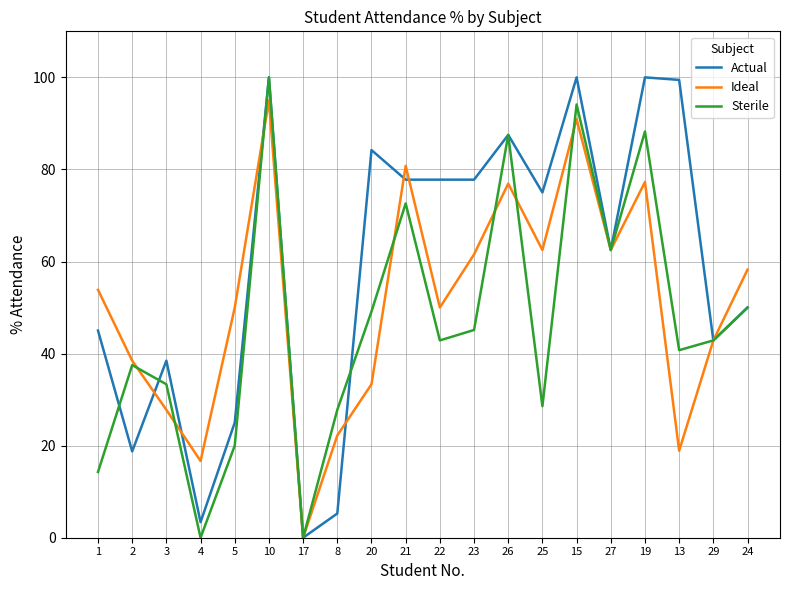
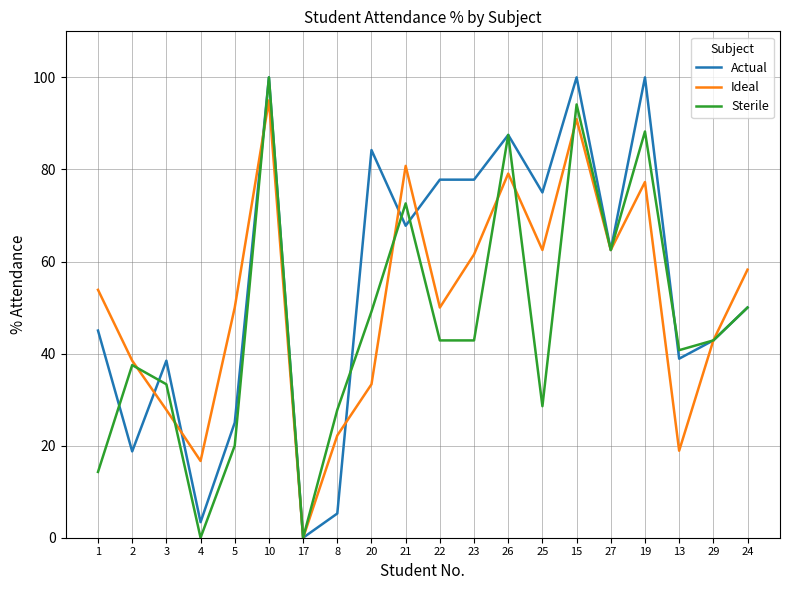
  {
    "Actual": {
      "1": 45,
      "2": 19,
      "3": 38,
      "4": 3,
      "5": 25,
      "8": 5,
      "20": 84,
-     "21": 78,
+     "21": 68,
      "22": 78,
      "23": 78,
      "25": 75,
      "15": 100,
      "19": 100,
-     "13": 99
+     "13": 39
    },
    "Ideal": {
      "1": 54,
      "2": 38,
      "3": 28,
      "4": 17,
      "5": 50,
      "10": 95,
      "8": 22,
      "20": 33,
      "21": 81,
      "22": 50,
      "23": 62,
-     "26": 77,
+     "26": 79,
      "25": 63,
      "15": 91,
      "19": 77,
      "13": 19,
      "24": 58
    },
    "Sterile": {
      "1": 14,
      "2": 38,
      "3": 33,
      "4": 0,
      "5": 20,
      "8": 28,
      "20": 49,
      "21": 73,
      "22": 43,
-     "23": 45,
+     "23": 43,
      "25": 29,
      "15": 94,
      "19": 88,
      "13": 41
    }
  }
